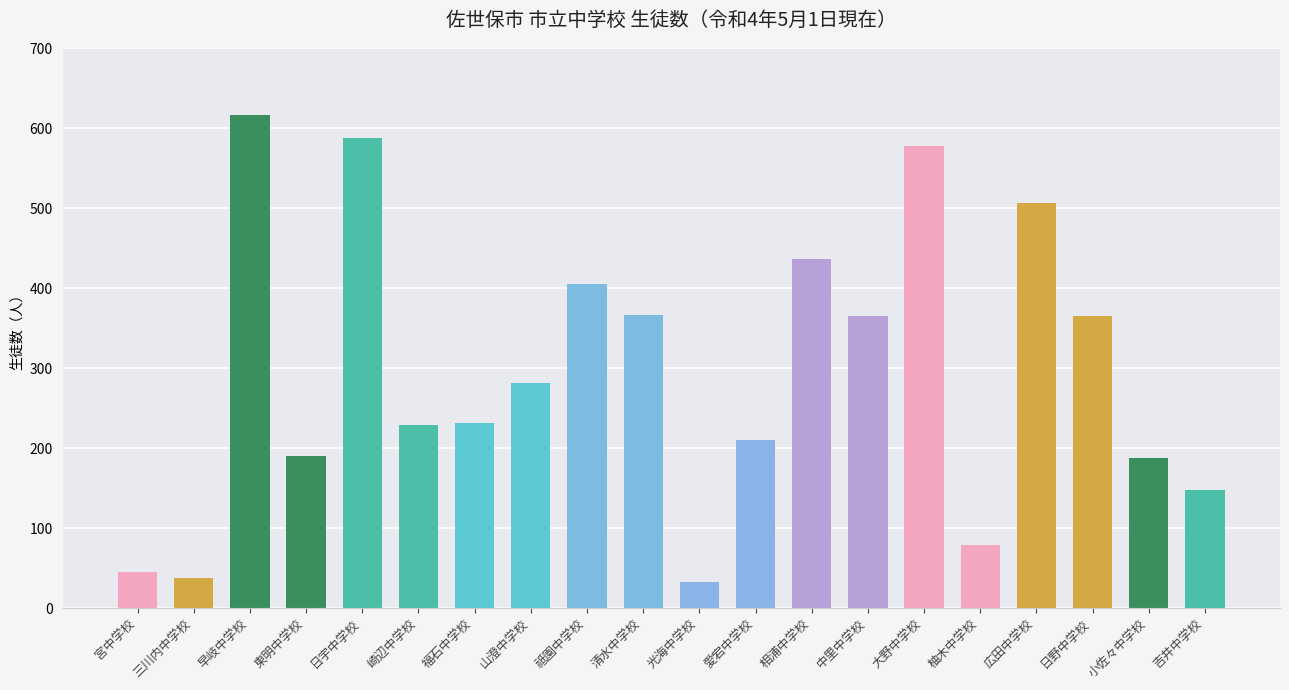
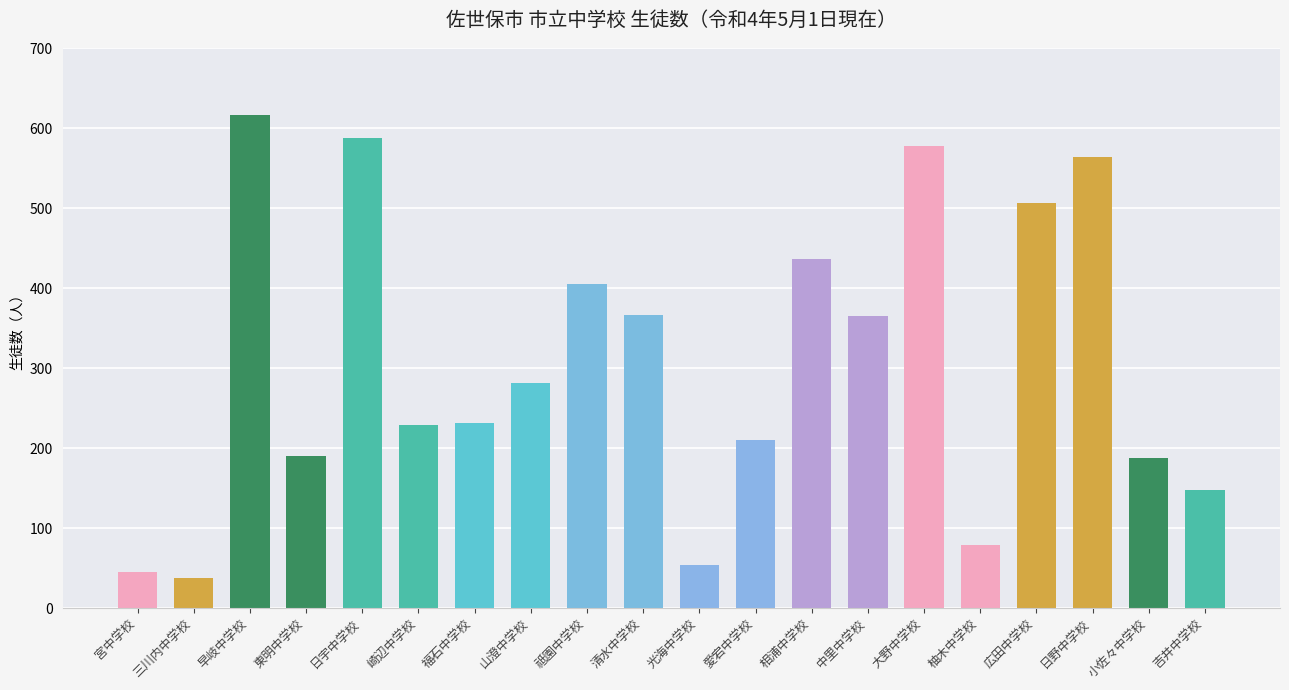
  {
    "宮中学校": 50,
    "三川内中学校": 40,
    "早岐中学校": 620,
    "東明中学校": 190,
    "日宇中学校": 590,
    "崎辺中学校": 230,
    "福石中学校": 230,
    "山澄中学校": 280,
    "祗園中学校": 410,
    "清水中学校": 370,
-   "光海中学校": 30,
+   "光海中学校": 50,
    "愛宕中学校": 210,
    "相浦中学校": 440,
    "中里中学校": 370,
    "大野中学校": 580,
    "柚木中学校": 80,
    "広田中学校": 510,
-   "日野中学校": 370,
+   "日野中学校": 560,
    "小佐々中学校": 190,
    "吉井中学校": 150
  }
